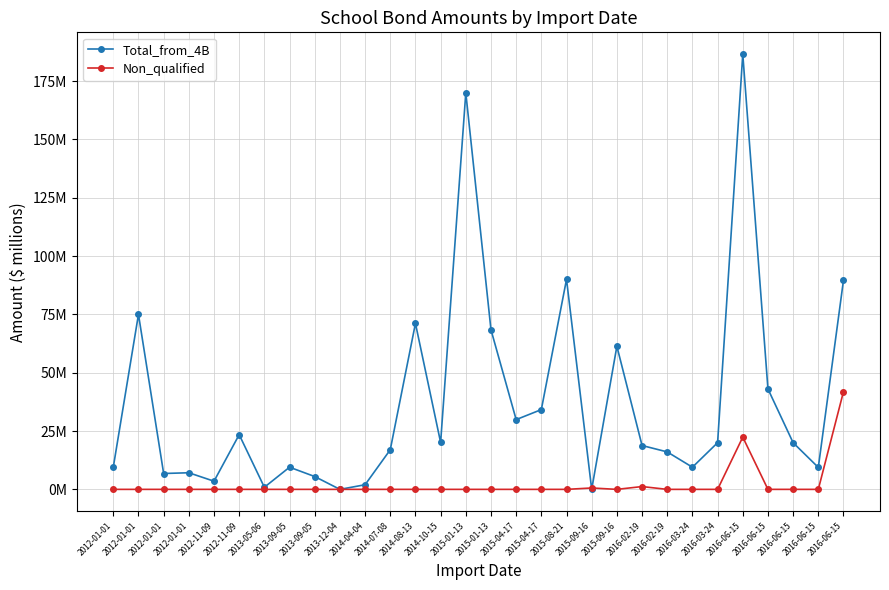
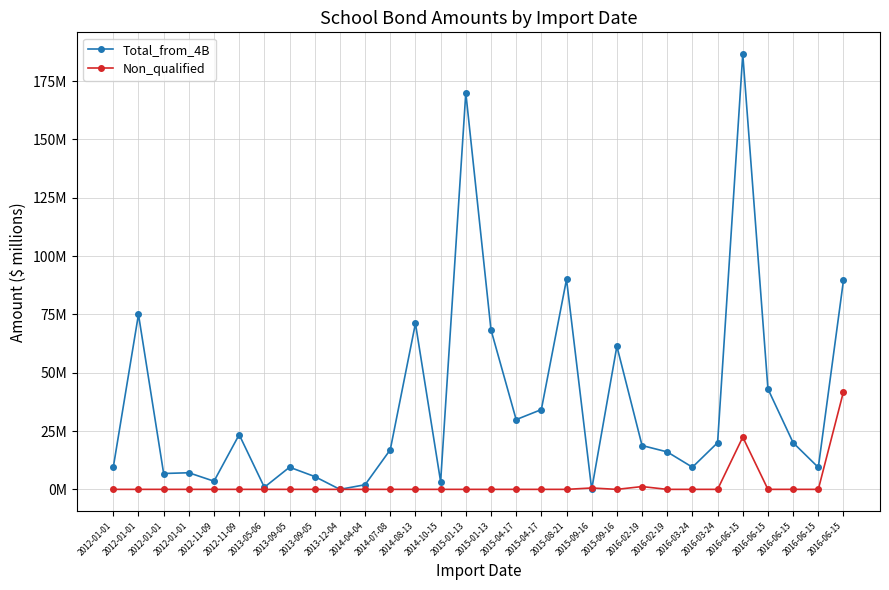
  {
    "Total_from_4B": {
      "2014-04-04": 2000000,
      "2014-07-08": 17000000,
      "2014-08-13": 71000000,
-     "2014-10-15": 20000000,
+     "2014-10-15": 3000000,
      "2015-08-21": 90000000
    },
    "Non_qualified": {
      "2014-04-04": 0,
      "2014-07-08": 0,
      "2014-08-13": 0,
      "2014-10-15": 0,
      "2015-08-21": 0
    }
  }
